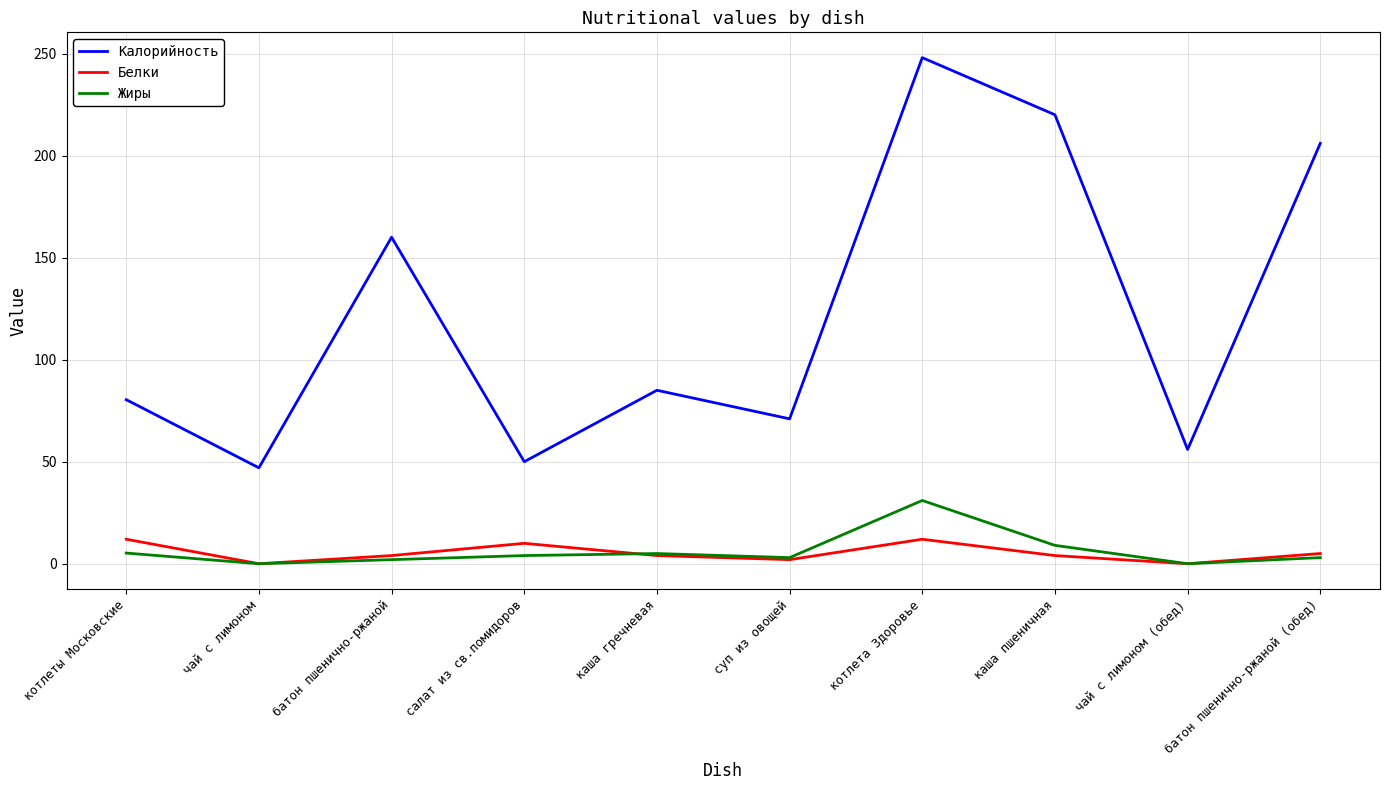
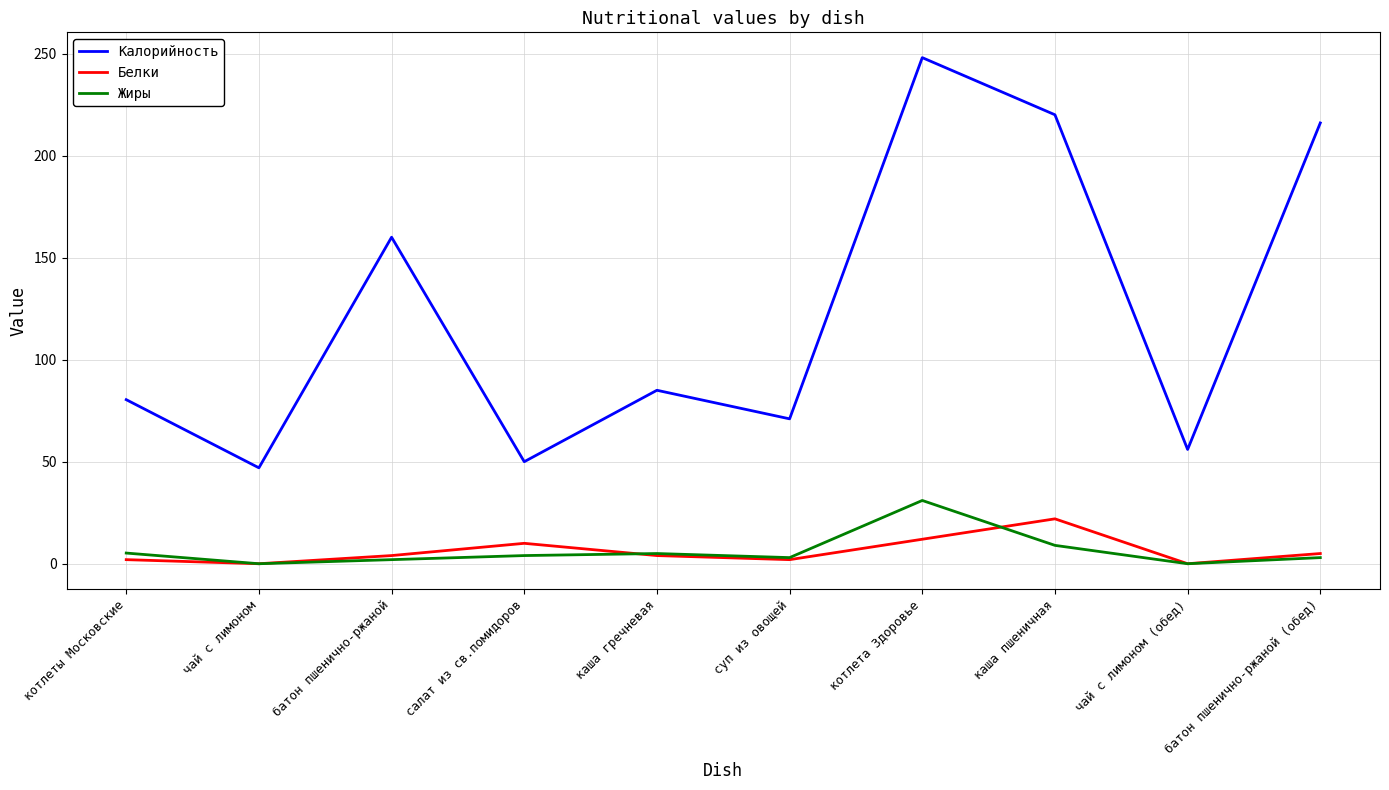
  {
    "Калорийность": {
      "котлеты Московские": 80,
      "чай с лимоном": 47,
      "батон пшенично-ржаной": 160,
      "салат из св.помидоров": 50,
      "каша гречневая": 85,
      "суп из овощей": 71,
      "котлета Здоровье": 248,
      "каша пшеничная": 220,
      "чай с лимоном (обед)": 56,
-     "батон пшенично-ржаной (обед)": 206
+     "батон пшенично-ржаной (обед)": 216
    },
    "Белки": {
-     "котлеты Московские": 12,
+     "котлеты Московские": 2,
      "батон пшенично-ржаной": 4,
      "салат из св.помидоров": 10,
      "котлета Здоровье": 12,
-     "каша пшеничная": 4,
+     "каша пшеничная": 22,
      "батон пшенично-ржаной (обед)": 5
    },
    "Жиры": {
      "котлеты Московские": 5,
      "батон пшенично-ржаной": 2,
      "салат из св.помидоров": 4,
      "котлета Здоровье": 31,
      "каша пшеничная": 9,
      "батон пшенично-ржаной (обед)": 3
    }
  }
